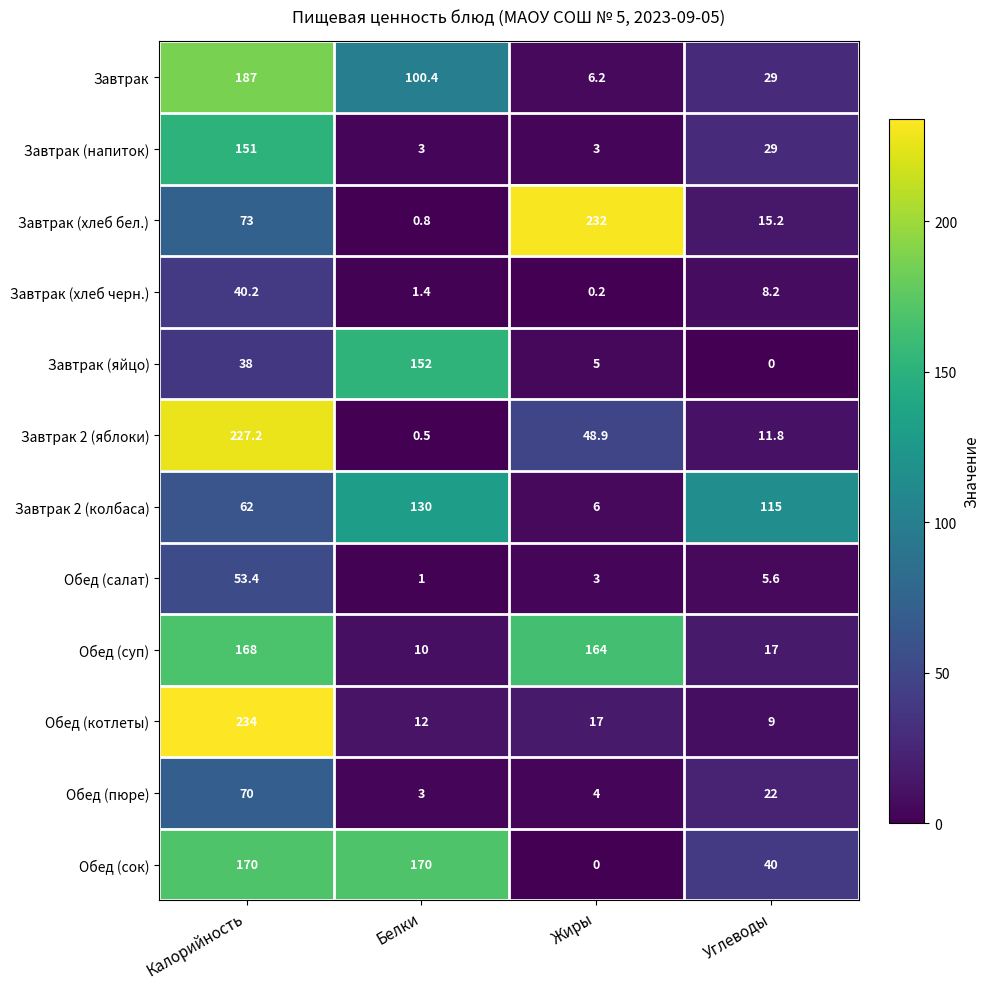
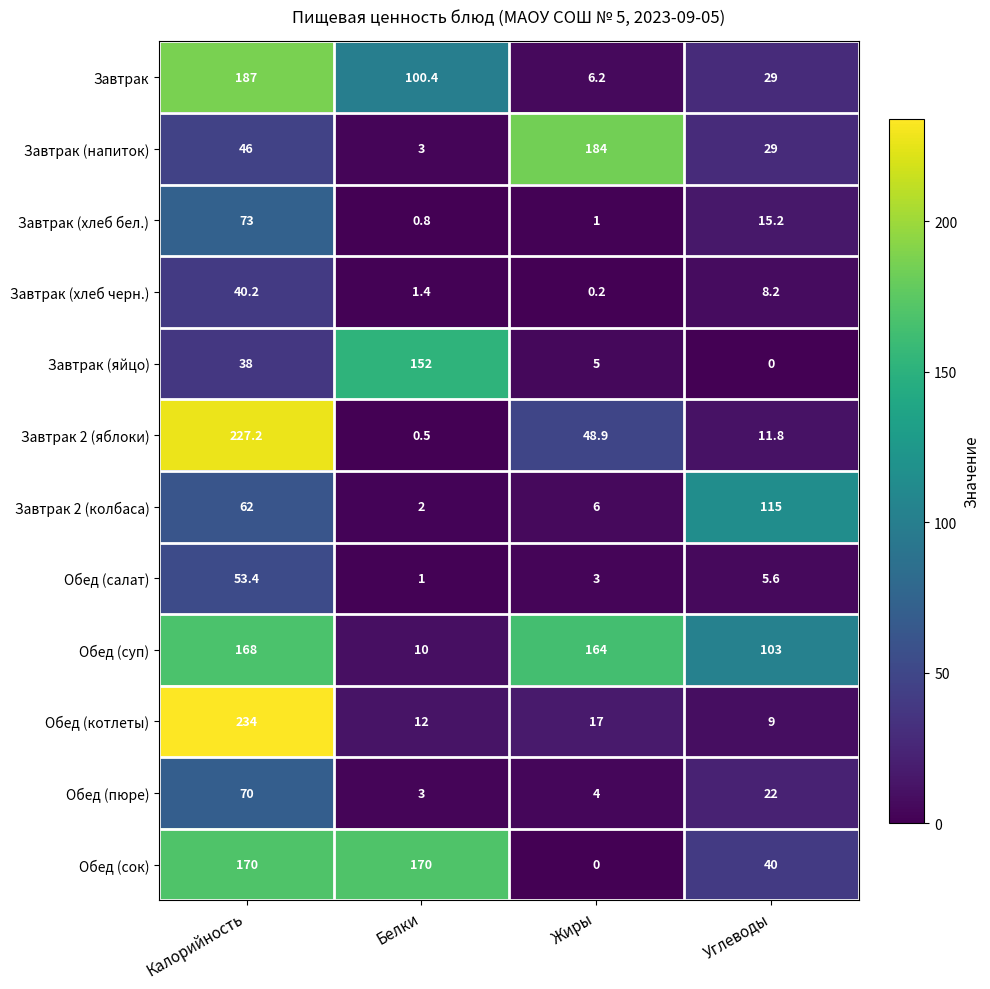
  {
    "Завтрак": {
      "Калорийность": 187,
      "Белки": 100.4,
      "Жиры": 6.2,
      "Углеводы": 29
    },
    "Завтрак (напиток)": {
-     "Калорийность": 151,
+     "Калорийность": 46,
      "Белки": 3,
-     "Жиры": 3,
+     "Жиры": 184,
      "Углеводы": 29
    },
    "Завтрак (хлеб бел.)": {
      "Калорийность": 73,
      "Белки": 0.8,
-     "Жиры": 232,
+     "Жиры": 1,
      "Углеводы": 15.2
    },
    "Завтрак (хлеб черн.)": {
      "Калорийность": 40.2,
      "Белки": 1.4,
      "Жиры": 0.2,
      "Углеводы": 8.2
    },
    "Завтрак (яйцо)": {
      "Калорийность": 38,
      "Белки": 152,
      "Жиры": 5,
      "Углеводы": 0
    },
    "Завтрак 2 (яблоки)": {
      "Калорийность": 227.2,
      "Белки": 0.5,
      "Жиры": 48.9,
      "Углеводы": 11.8
    },
    "Завтрак 2 (колбаса)": {
      "Калорийность": 62,
-     "Белки": 130,
+     "Белки": 2,
      "Жиры": 6,
      "Углеводы": 115
    },
    "Обед (салат)": {
      "Калорийность": 53.4,
      "Белки": 1,
      "Жиры": 3,
      "Углеводы": 5.6
    },
    "Обед (суп)": {
      "Калорийность": 168,
      "Белки": 10,
      "Жиры": 164,
-     "Углеводы": 17
+     "Углеводы": 103
    },
    "Обед (котлеты)": {
      "Калорийность": 234,
      "Белки": 12,
      "Жиры": 17,
      "Углеводы": 9
    },
    "Обед (пюре)": {
      "Калорийность": 70,
      "Белки": 3,
      "Жиры": 4,
      "Углеводы": 22
    },
    "Обед (сок)": {
      "Калорийность": 170,
      "Белки": 170,
      "Жиры": 0,
      "Углеводы": 40
    }
  }
